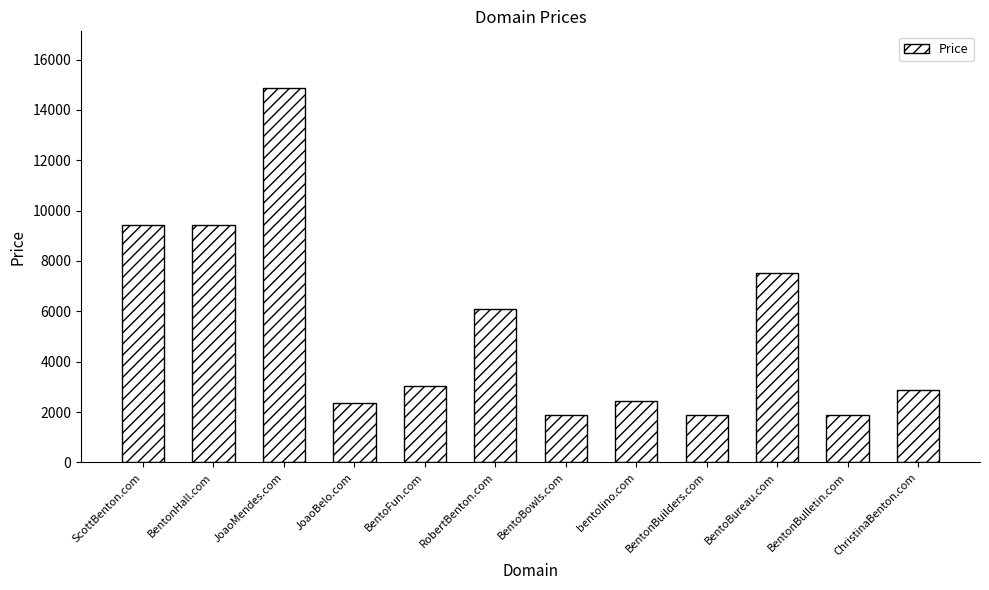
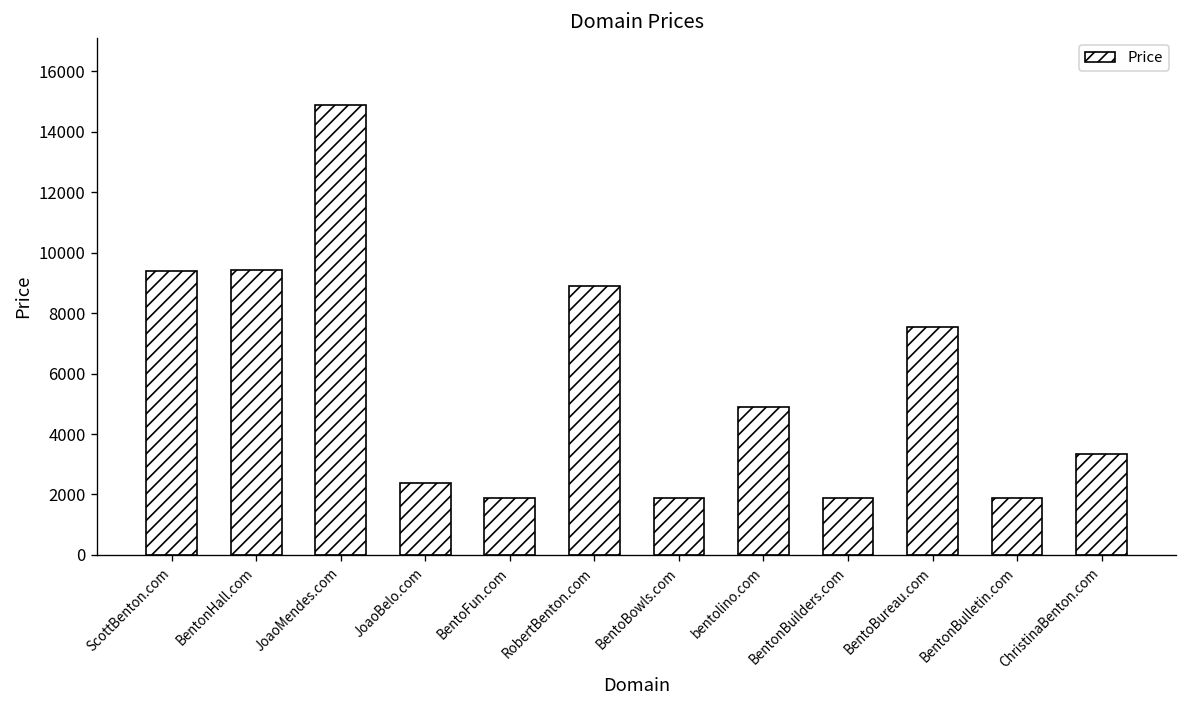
  {
    "ScottBenton.com": 9400,
    "BentonHall.com": 9400,
    "JoaoMendes.com": 14900,
    "JoaoBelo.com": 2400,
-   "BentoFun.com": 3000,
-   "RobertBenton.com": 6100,
+   "BentoFun.com": 1900,
+   "RobertBenton.com": 8900,
    "BentoBowls.com": 1900,
-   "bentolino.com": 2400,
+   "bentolino.com": 4900,
    "BentonBuilders.com": 1900,
    "BentoBureau.com": 7500,
    "BentonBulletin.com": 1900,
-   "ChristinaBenton.com": 2900
+   "ChristinaBenton.com": 3400
  }
